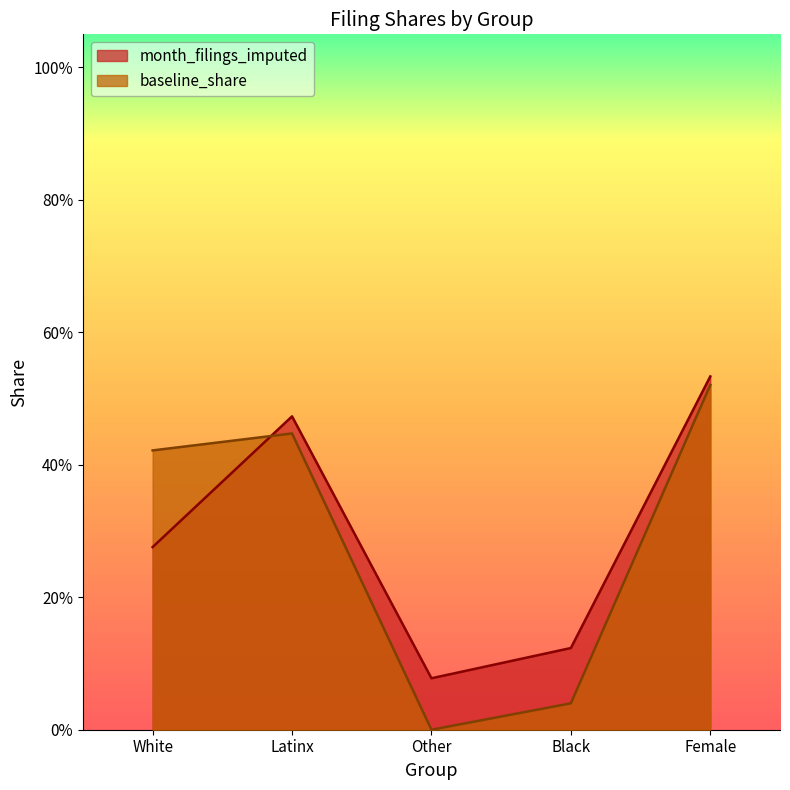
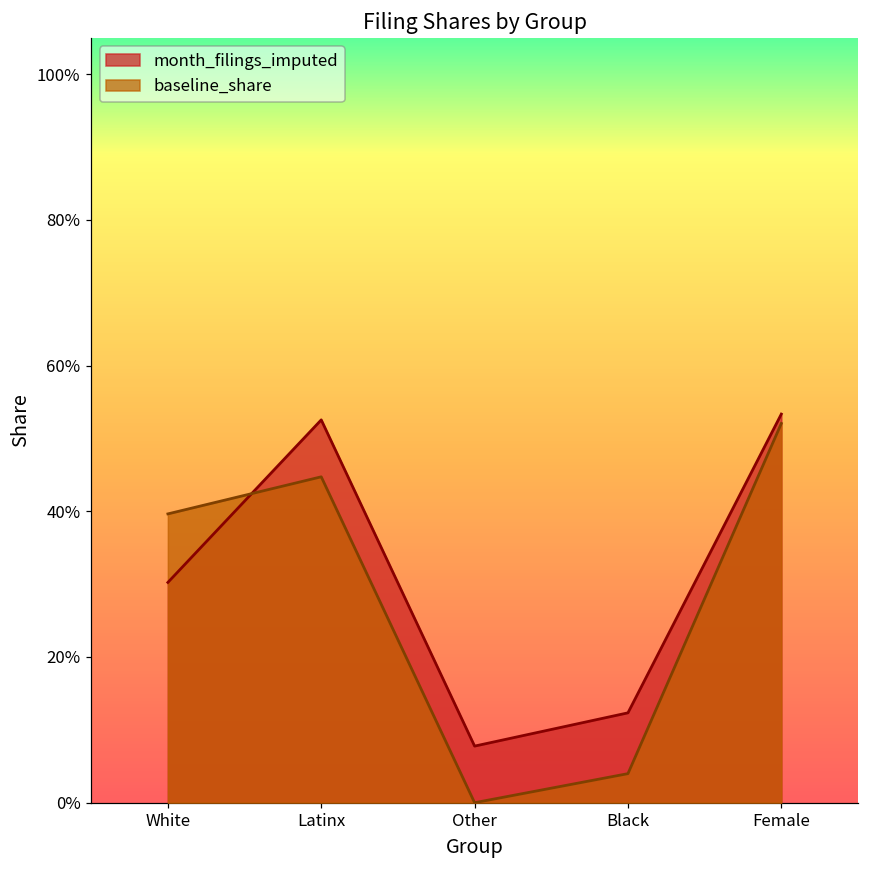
  {
    "month_filings_imputed": {
-     "White": "28%",
-     "Latinx": "47%",
+     "White": "30%",
+     "Latinx": "53%",
      "Other": "8%",
      "Black": "12%",
      "Female": "53%"
    },
    "baseline_share": {
-     "White": "42%",
+     "White": "40%",
      "Latinx": "45%",
      "Other": "0%",
      "Black": "4%",
      "Female": "52%"
    }
  }
